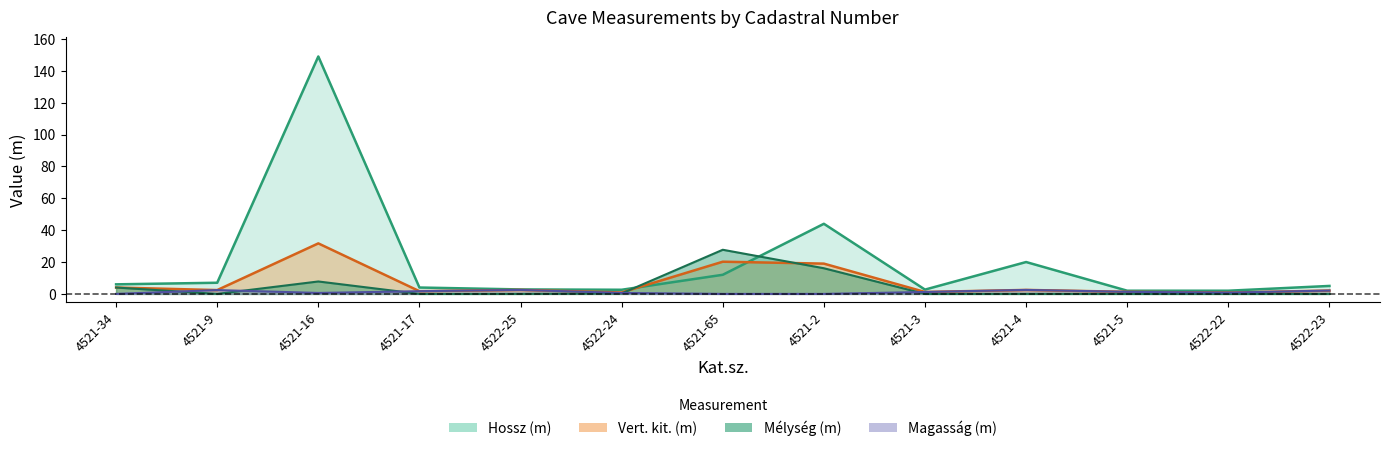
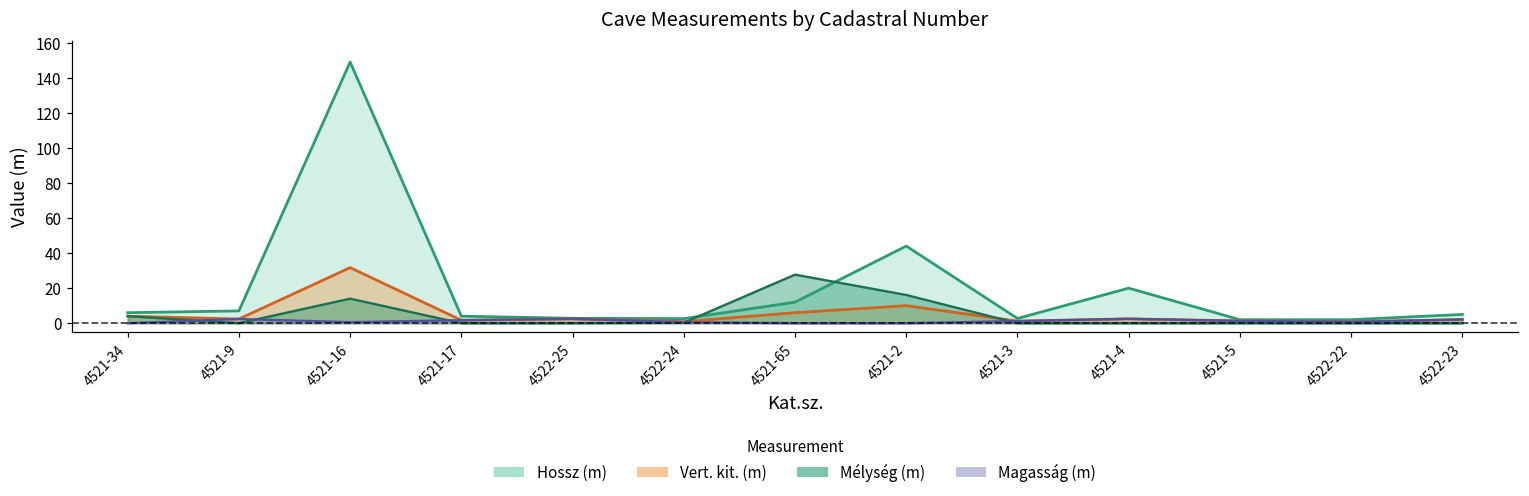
  {
    "Vert. kit. (m)": {
      "4521-16": 32,
-     "4521-65": 20,
-     "4521-2": 19
+     "4521-65": 6,
+     "4521-2": 10
    },
    "Mélység (m)": {
      "4521-9": 0,
-     "4521-16": 8,
+     "4521-16": 14,
      "4521-17": 0,
      "4522-25": 0,
      "4521-65": 28,
      "4521-2": 16,
      "4521-4": 0,
      "4522-23": 0
    }
  }
